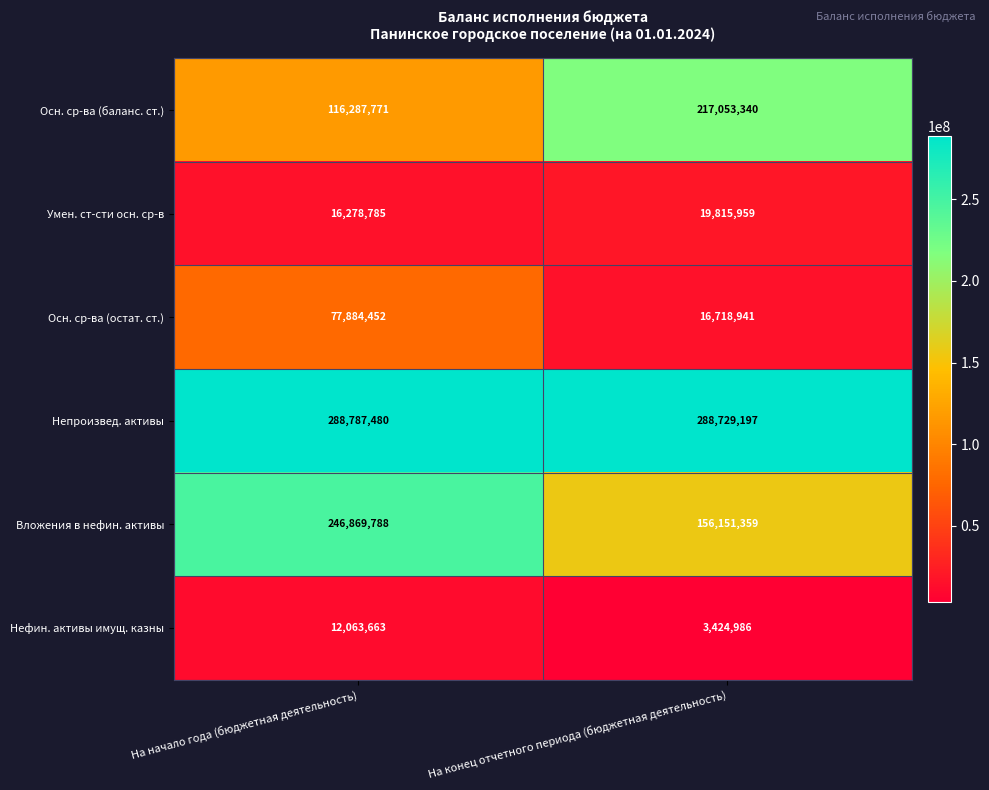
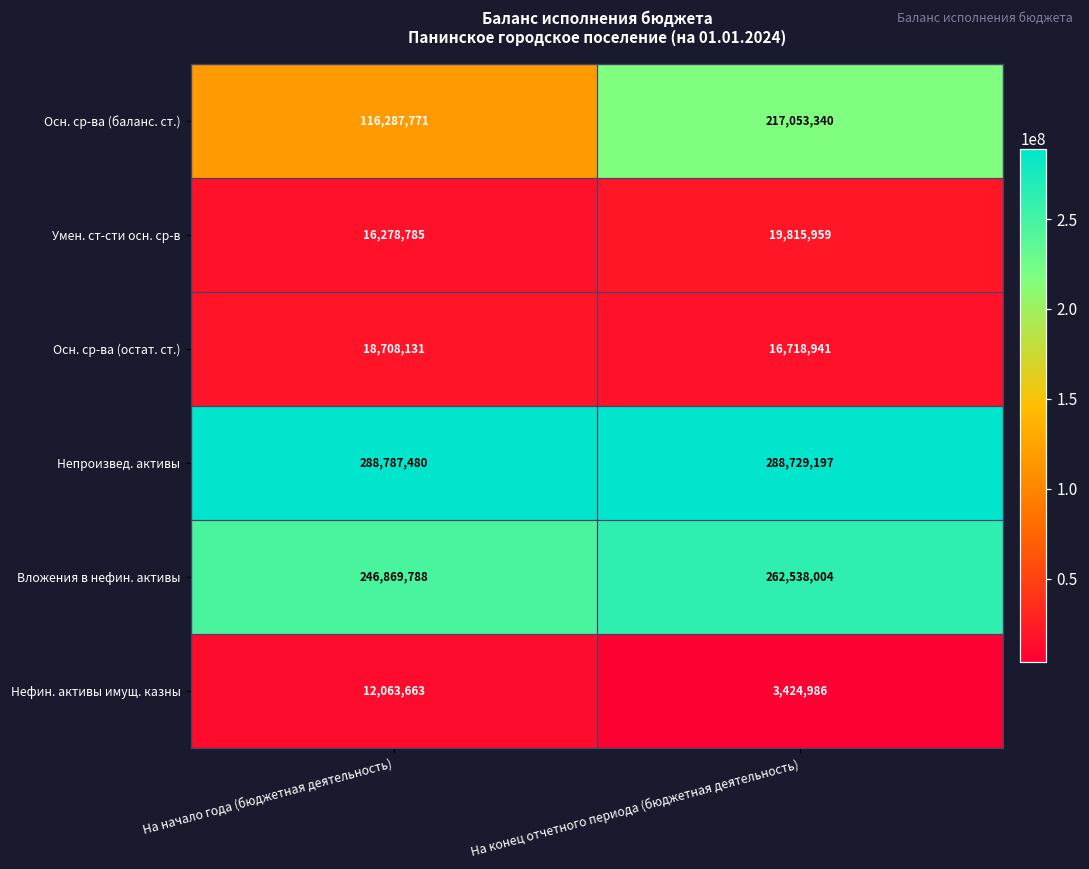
  {
    "Осн. ср-ва (баланс. ст.)": {
      "На начало года (бюджетная деятельность)": "116,287,771",
      "На конец отчетного периода (бюджетная деятельность)": "217,053,340"
    },
    "Умен. ст-сти осн. ср-в": {
      "На начало года (бюджетная деятельность)": "16,278,785",
      "На конец отчетного периода (бюджетная деятельность)": "19,815,959"
    },
    "Осн. ср-ва (остат. ст.)": {
-     "На начало года (бюджетная деятельность)": "77,884,452",
+     "На начало года (бюджетная деятельность)": "18,708,131",
      "На конец отчетного периода (бюджетная деятельность)": "16,718,941"
    },
    "Непроизвед. активы": {
      "На начало года (бюджетная деятельность)": "288,787,480",
      "На конец отчетного периода (бюджетная деятельность)": "288,729,197"
    },
    "Вложения в нефин. активы": {
      "На начало года (бюджетная деятельность)": "246,869,788",
-     "На конец отчетного периода (бюджетная деятельность)": "156,151,359"
+     "На конец отчетного периода (бюджетная деятельность)": "262,538,004"
    },
    "Нефин. активы имущ. казны": {
      "На начало года (бюджетная деятельность)": "12,063,663",
      "На конец отчетного периода (бюджетная деятельность)": "3,424,986"
    }
  }
